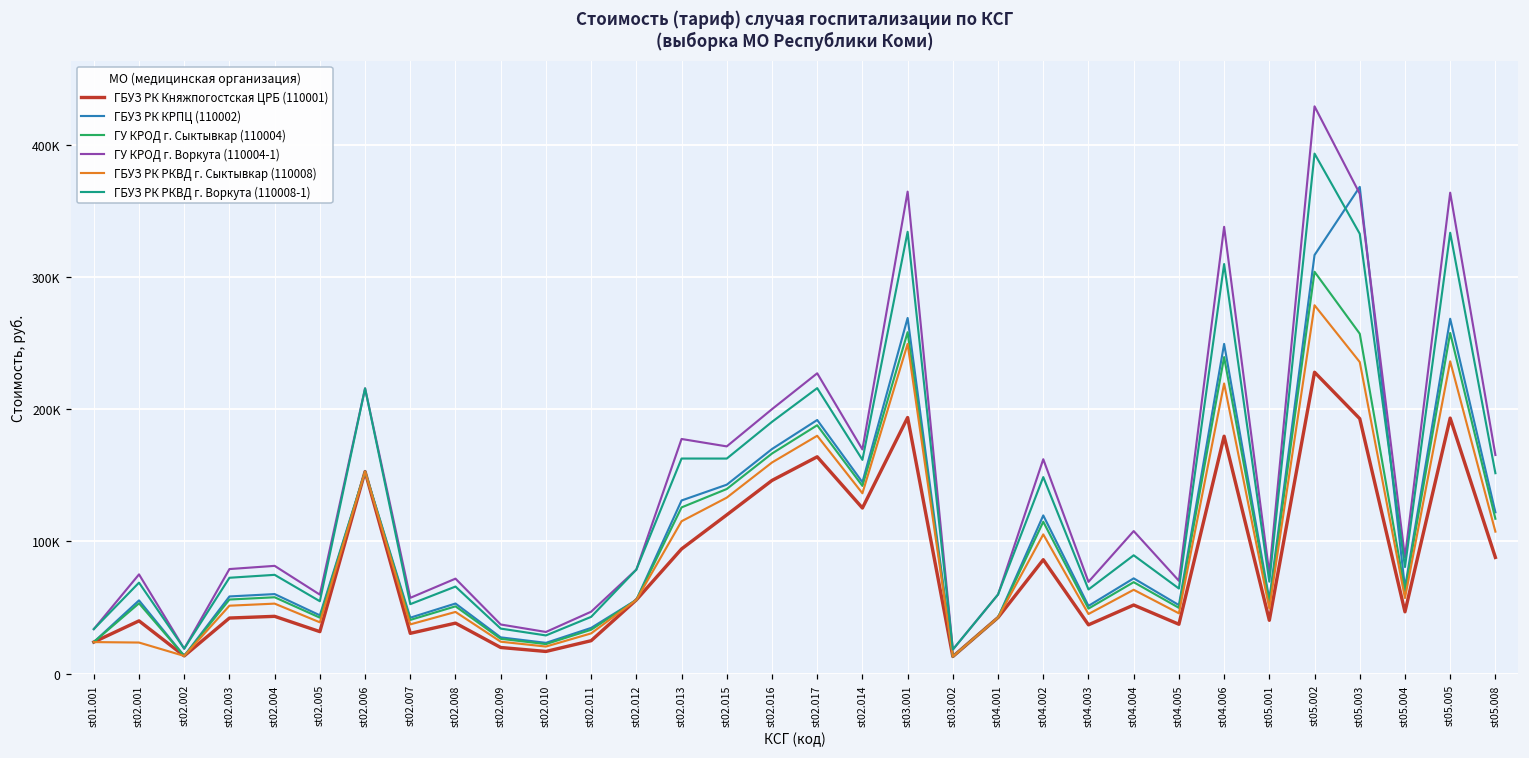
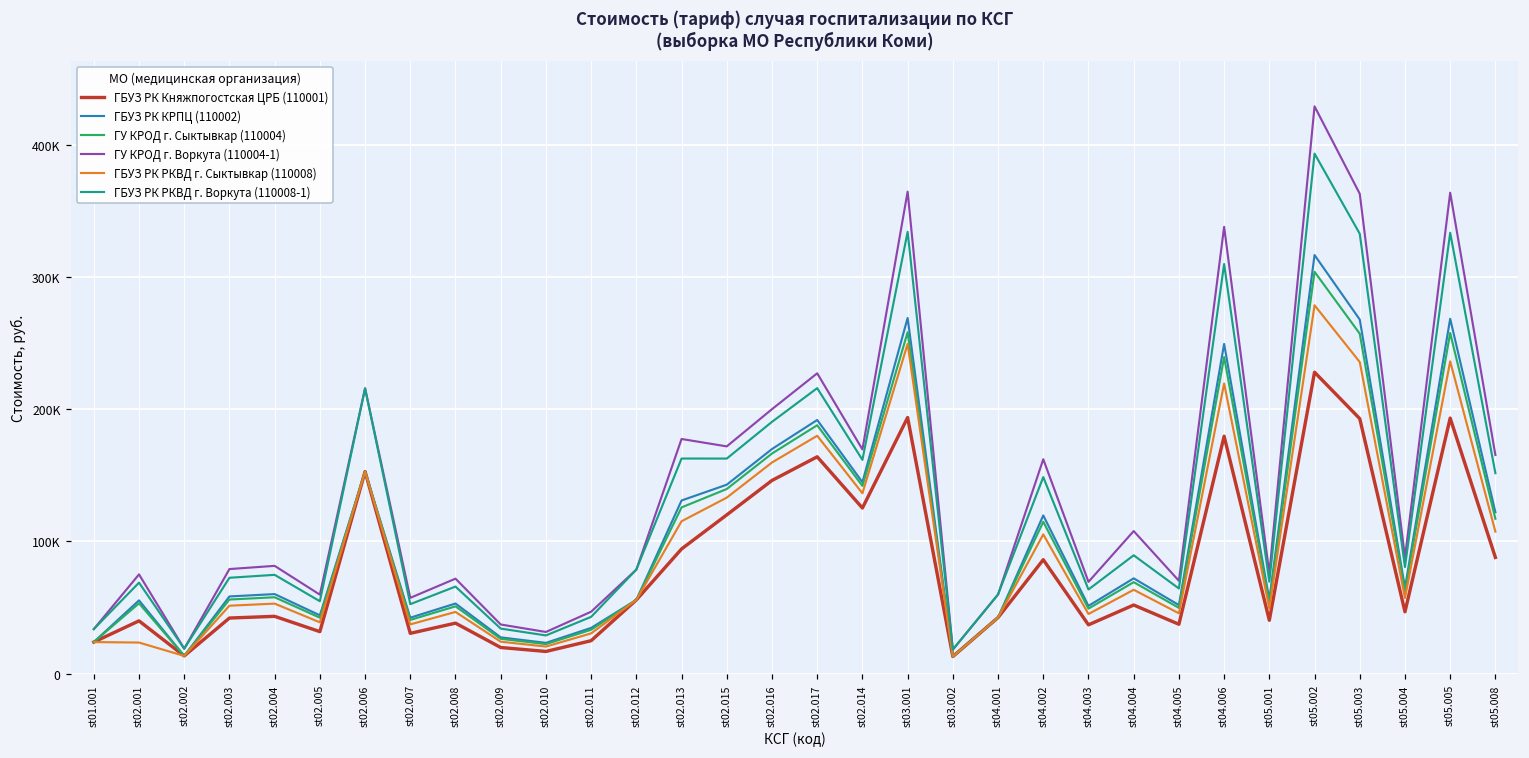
  {
    "ГБУЗ РК Княжпогостская ЦРБ (110001)": {
      "st02.001": 40000,
      "st02.003": 42000,
      "st02.004": 43000,
      "st02.005": 32000,
      "st02.007": 30000,
      "st02.008": 38000,
      "st02.009": 20000,
      "st02.010": 17000,
      "st02.011": 25000,
      "st02.013": 94000,
      "st02.015": 120000,
      "st02.016": 146000,
      "st02.017": 164000,
      "st02.014": 125000,
      "st03.001": 194000,
      "st04.002": 86000,
      "st04.003": 37000,
      "st04.004": 52000,
      "st04.005": 37000,
      "st04.006": 180000,
      "st05.001": 40000,
      "st05.002": 228000,
      "st05.003": 193000,
      "st05.004": 47000,
      "st05.005": 193000,
      "st05.008": 88000
    },
    "ГБУЗ РК КРПЦ (110002)": {
      "st02.001": 55000,
      "st02.003": 58000,
      "st02.004": 60000,
      "st02.013": 131000,
      "st02.015": 143000,
      "st02.016": 170000,
      "st02.017": 192000,
      "st02.014": 145000,
      "st03.001": 269000,
      "st04.002": 120000,
      "st04.004": 72000,
      "st04.006": 249000,
      "st05.001": 56000,
      "st05.002": 317000,
-     "st05.003": 368000,
+     "st05.003": 268000,
      "st05.004": 65000,
      "st05.005": 268000,
      "st05.008": 122000
    },
    "ГУ КРОД г. Воркута (110004-1)": {
      "st02.001": 75000,
      "st02.003": 79000,
      "st02.004": 81000,
      "st02.005": 60000,
      "st02.007": 57000,
      "st02.008": 72000,
      "st02.009": 37000,
      "st02.010": 31000,
      "st02.011": 47000,
      "st02.013": 177000,
      "st02.015": 172000,
      "st02.016": 200000,
      "st02.017": 227000,
      "st02.014": 170000,
      "st03.001": 365000,
      "st04.002": 162000,
      "st04.003": 69000,
      "st04.004": 108000,
      "st04.005": 70000,
      "st04.006": 338000,
      "st05.001": 76000,
      "st05.002": 429000,
      "st05.003": 363000,
      "st05.004": 88000,
      "st05.005": 364000,
      "st05.008": 165000
    },
    "ГБУЗ РК РКВД г. Сыктывкар (110008)": {
      "st02.001": 23000,
      "st02.003": 51000,
      "st02.004": 53000,
      "st02.005": 39000,
      "st02.007": 37000,
      "st02.008": 47000,
      "st02.009": 24000,
      "st02.011": 30000,
      "st02.013": 115000,
      "st02.015": 133000,
      "st02.016": 160000,
      "st02.017": 180000,
      "st02.014": 136000,
      "st03.001": 249000,
      "st04.002": 105000,
      "st04.003": 45000,
      "st04.004": 63000,
      "st04.005": 46000,
      "st04.006": 219000,
      "st05.001": 49000,
      "st05.002": 279000,
      "st05.003": 236000,
      "st05.004": 57000,
      "st05.005": 236000,
      "st05.008": 107000
    }
  }
